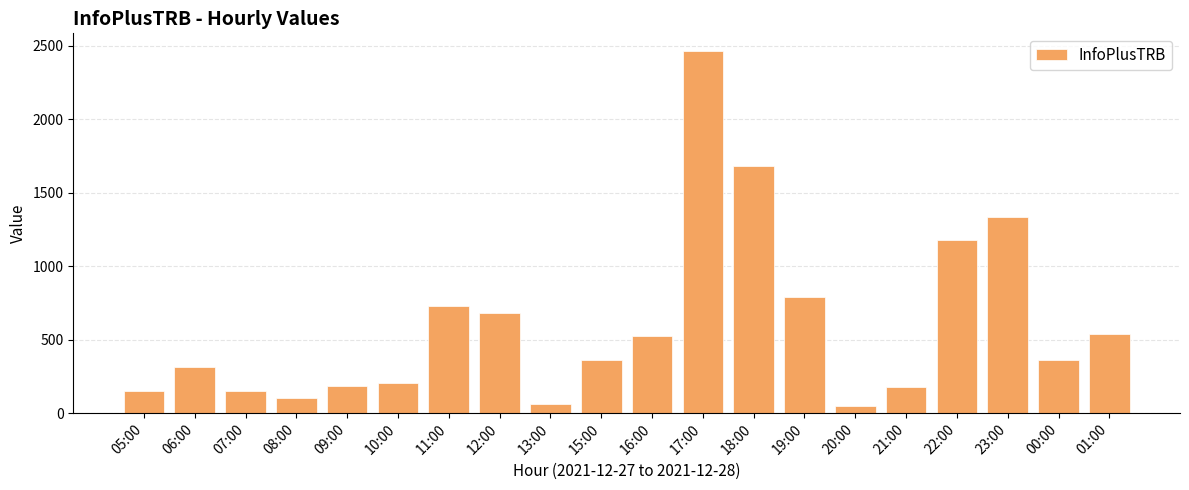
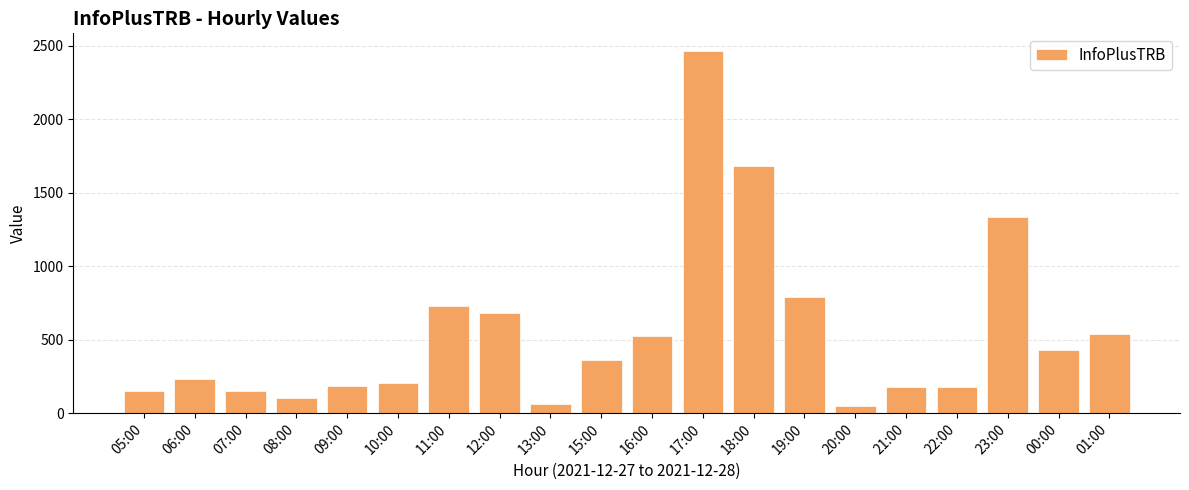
  {
    "05:00": 150,
-   "06:00": 310,
+   "06:00": 230,
    "07:00": 150,
    "08:00": 100,
    "09:00": 180,
    "10:00": 210,
    "11:00": 730,
    "12:00": 680,
    "13:00": 70,
    "15:00": 360,
    "16:00": 530,
    "17:00": 2460,
    "18:00": 1680,
    "19:00": 790,
    "20:00": 50,
    "21:00": 180,
-   "22:00": 1180,
+   "22:00": 180,
    "23:00": 1340,
-   "00:00": 360,
+   "00:00": 430,
    "01:00": 540
  }
